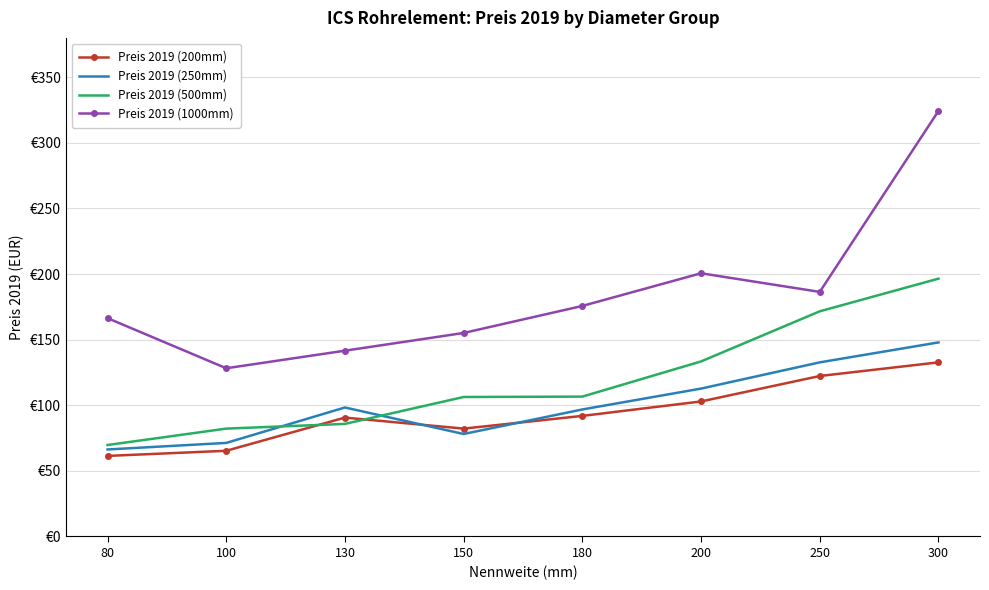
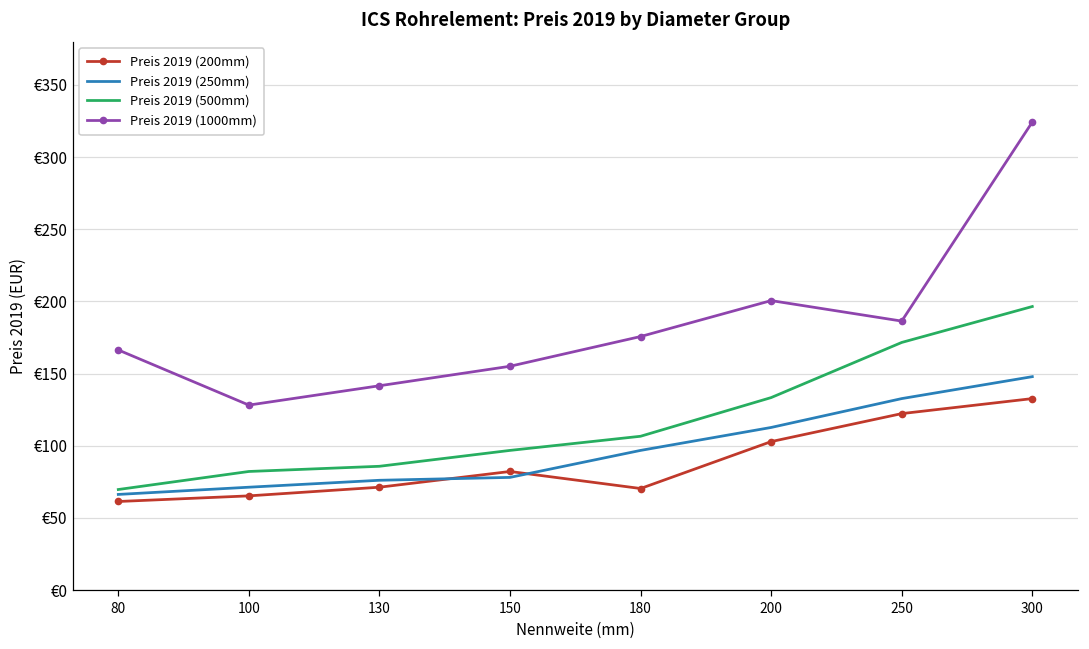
  {
    "Preis 2019 (200mm)": {
      "80": "€61",
      "100": "€65",
-     "130": "€91",
+     "130": "€71",
      "150": "€82",
-     "180": "€92",
+     "180": "€70",
      "200": "€103",
      "250": "€122",
      "300": "€133"
    },
    "Preis 2019 (250mm)": {
      "80": "€66",
      "100": "€71",
-     "130": "€98",
+     "130": "€76",
      "150": "€78",
      "180": "€97",
      "200": "€113",
      "250": "€133",
      "300": "€148"
    },
    "Preis 2019 (500mm)": {
      "80": "€70",
      "100": "€82",
      "130": "€86",
-     "150": "€106",
+     "150": "€97",
      "180": "€107",
      "200": "€133",
      "250": "€172",
      "300": "€197"
    },
    "Preis 2019 (1000mm)": {
      "80": "€166",
      "100": "€128",
      "130": "€142",
      "150": "€155",
      "180": "€176",
      "200": "€201",
      "250": "€186",
      "300": "€324"
    }
  }
